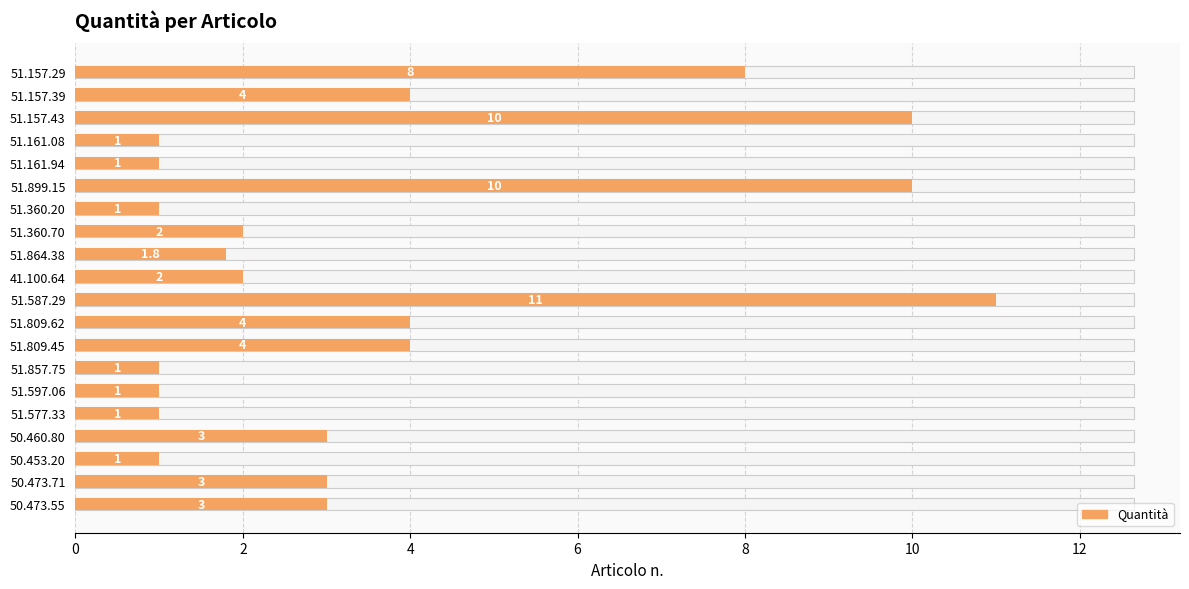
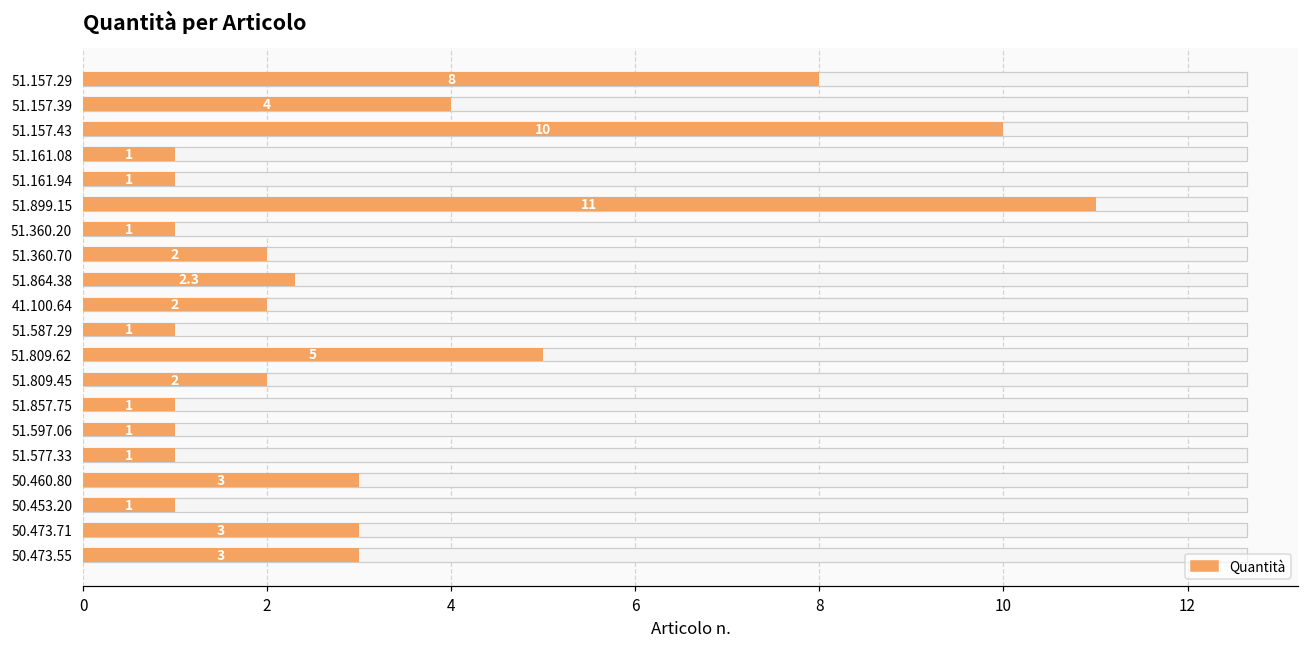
  {
    "Quantità": {
-     "51.899.15": 10,
-     "51.864.38": 1.8,
-     "51.587.29": 11,
-     "51.809.62": 4,
-     "51.809.45": 4
+     "51.899.15": 11,
+     "51.864.38": 2.3,
+     "51.587.29": 1,
+     "51.809.62": 5,
+     "51.809.45": 2
    }
  }
